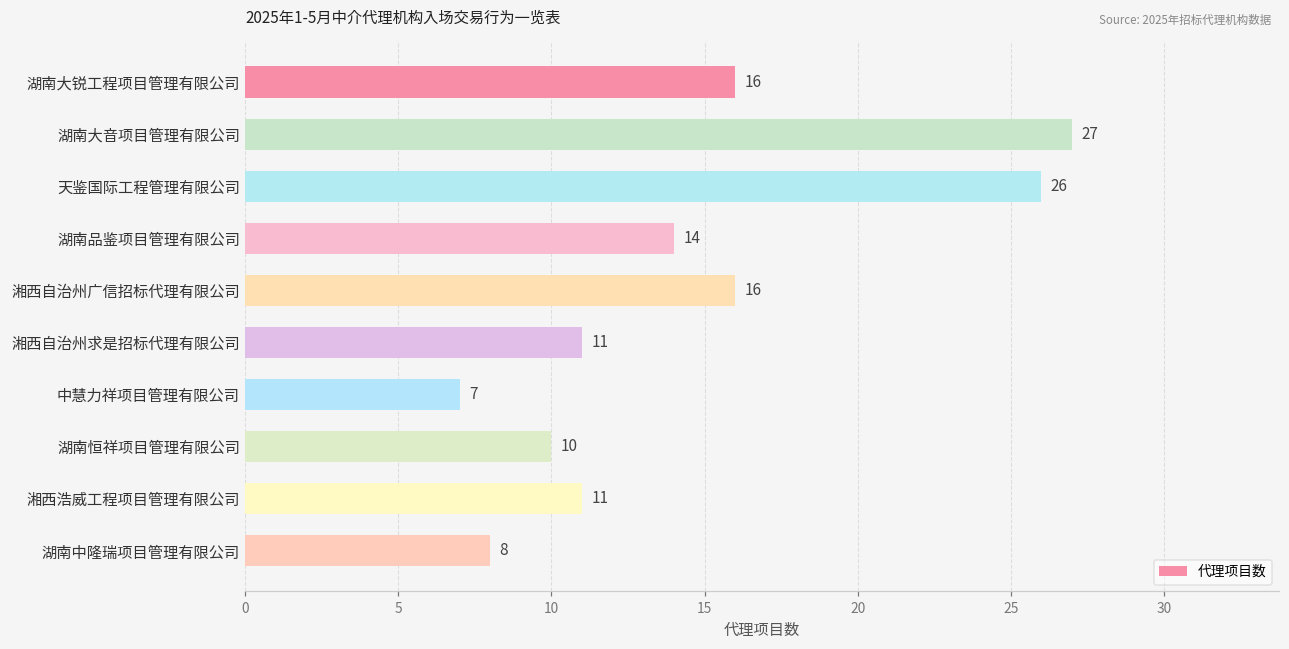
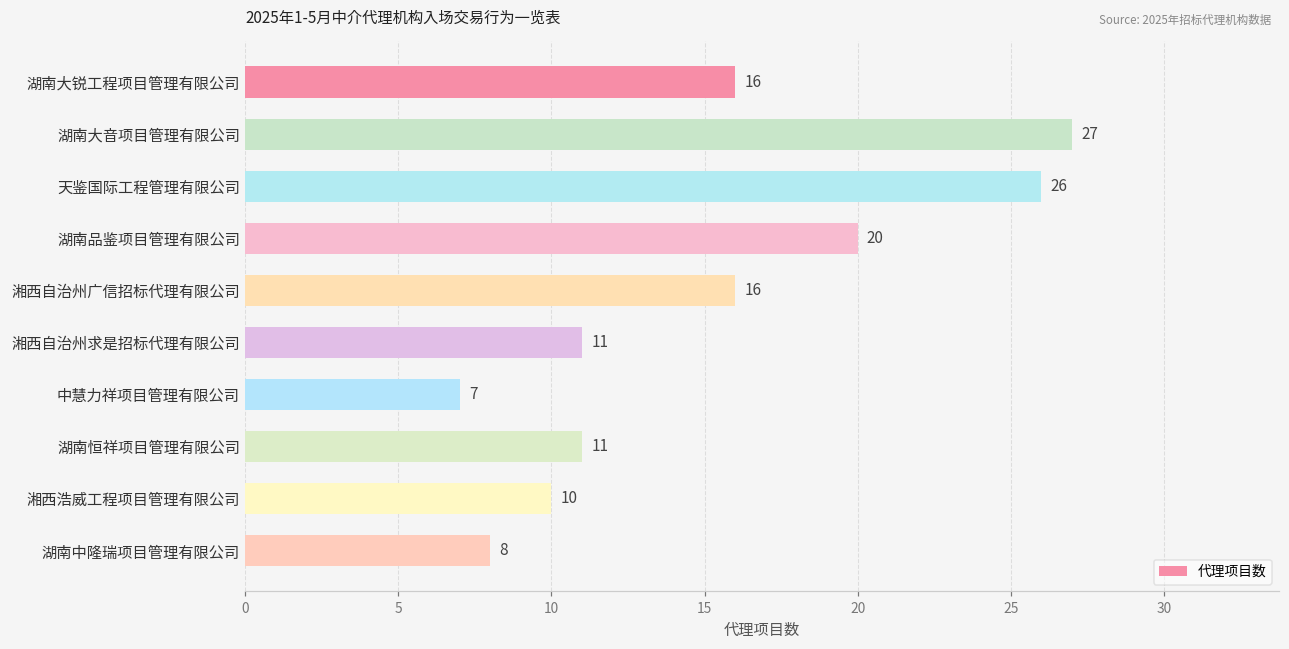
  {
    "湖南大锐工程项目管理有限公司": 16,
    "湖南大音项目管理有限公司": 27,
    "天鉴国际工程管理有限公司": 26,
-   "湖南品鉴项目管理有限公司": 14,
+   "湖南品鉴项目管理有限公司": 20,
    "湘西自治州广信招标代理有限公司": 16,
    "湘西自治州求是招标代理有限公司": 11,
    "中慧力祥项目管理有限公司": 7,
-   "湖南恒祥项目管理有限公司": 10,
-   "湘西浩威工程项目管理有限公司": 11,
+   "湖南恒祥项目管理有限公司": 11,
+   "湘西浩威工程项目管理有限公司": 10,
    "湖南中隆瑞项目管理有限公司": 8
  }
